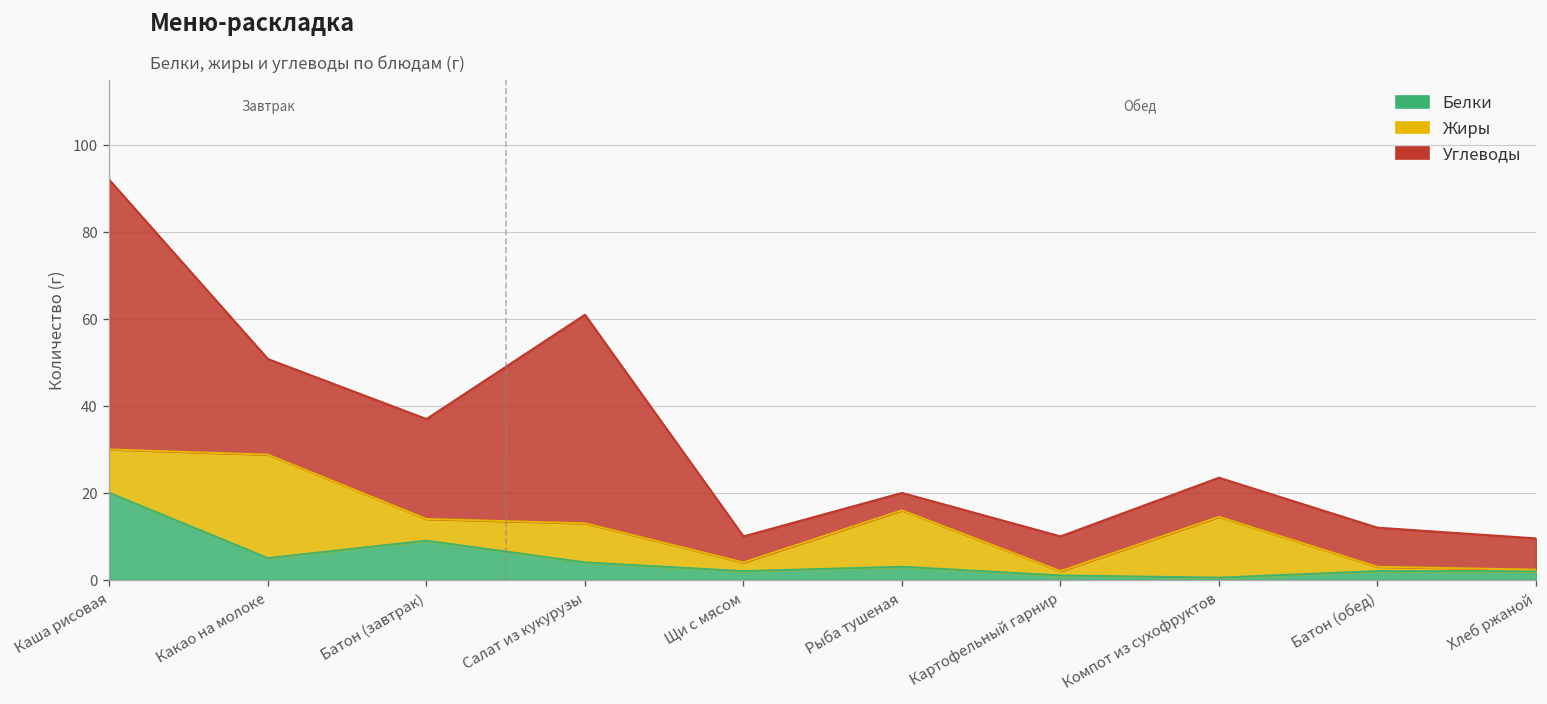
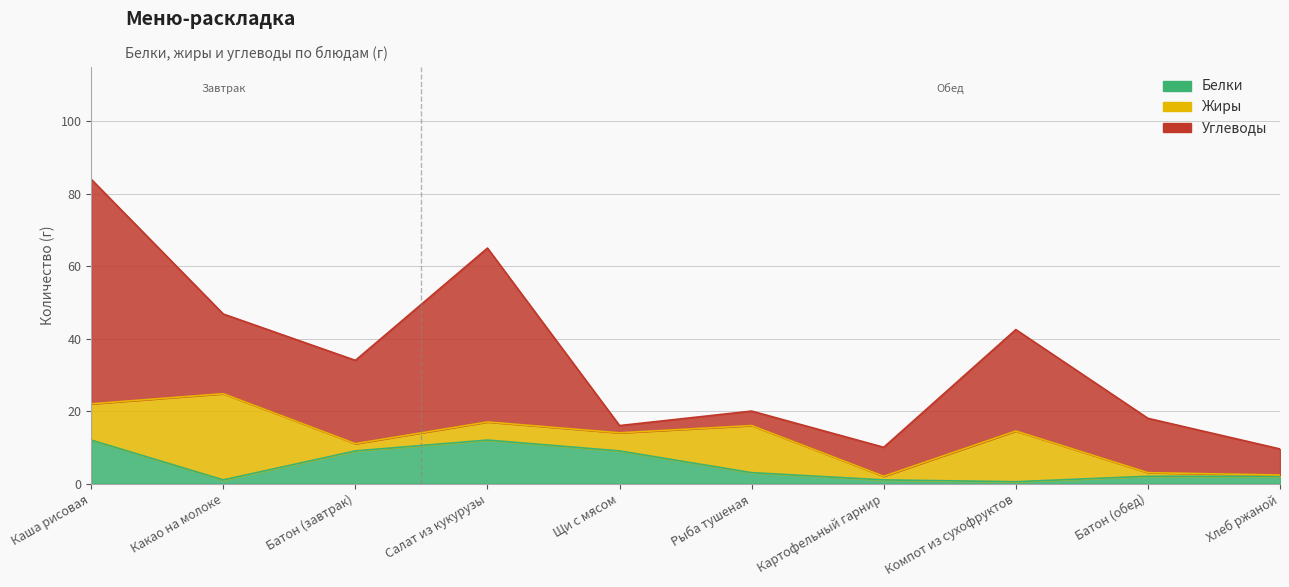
  {
    "Белки": {
-     "Каша рисовая": 20,
-     "Какао на молоке": 5,
+     "Каша рисовая": 12,
+     "Какао на молоке": 1,
      "Батон (завтрак)": 9,
-     "Салат из кукурузы": 4,
-     "Щи с мясом": 2,
+     "Салат из кукурузы": 12,
+     "Щи с мясом": 9,
      "Рыба тушеная": 3,
      "Картофельный гарнир": 1,
      "Компот из сухофруктов": 1,
      "Батон (обед)": 2
    },
    "Жиры": {
      "Каша рисовая": 10,
      "Какао на молоке": 24,
-     "Батон (завтрак)": 5,
-     "Салат из кукурузы": 9,
-     "Щи с мясом": 2,
+     "Батон (завтрак)": 2,
+     "Салат из кукурузы": 5,
+     "Щи с мясом": 5,
      "Рыба тушеная": 13,
      "Картофельный гарнир": 1,
      "Компот из сухофруктов": 14,
      "Батон (обед)": 1
    },
    "Углеводы": {
      "Каша рисовая": 62,
      "Какао на молоке": 22,
      "Батон (завтрак)": 23,
      "Салат из кукурузы": 48,
-     "Щи с мясом": 6,
+     "Щи с мясом": 2,
      "Рыба тушеная": 4,
      "Картофельный гарнир": 8,
-     "Компот из сухофруктов": 9,
-     "Батон (обед)": 9,
+     "Компот из сухофруктов": 28,
+     "Батон (обед)": 15,
      "Хлеб ржаной": 7
    }
  }
